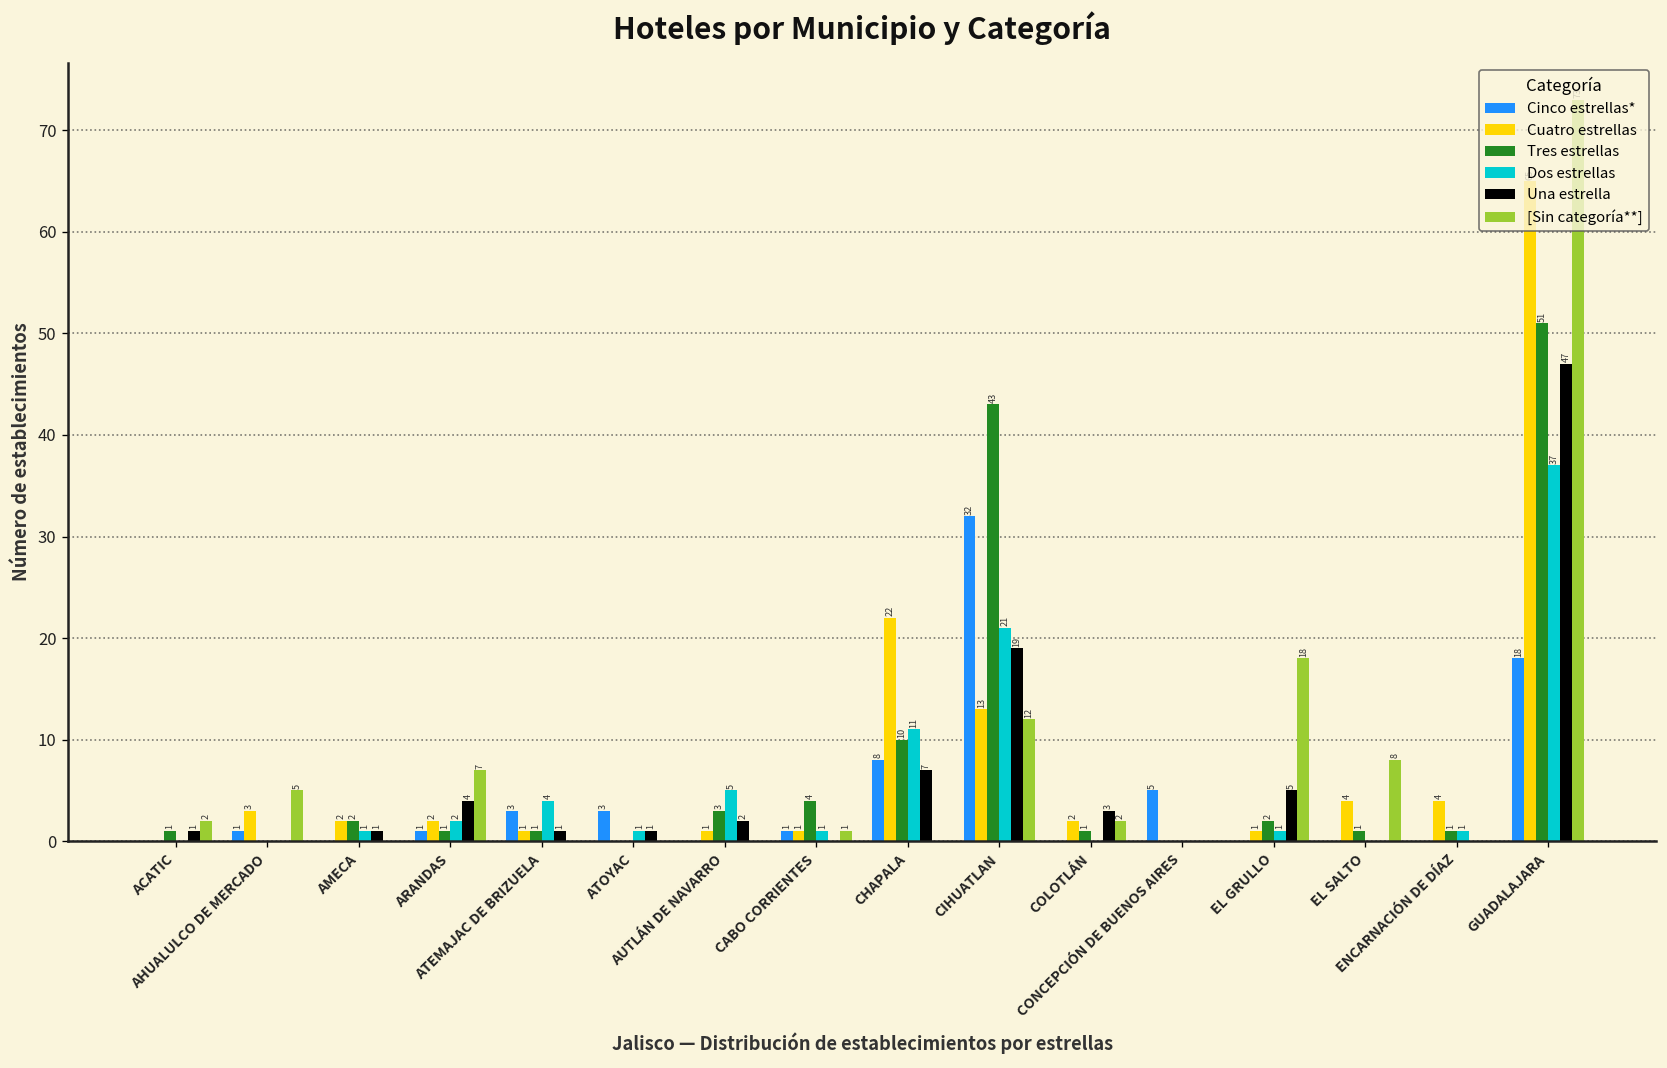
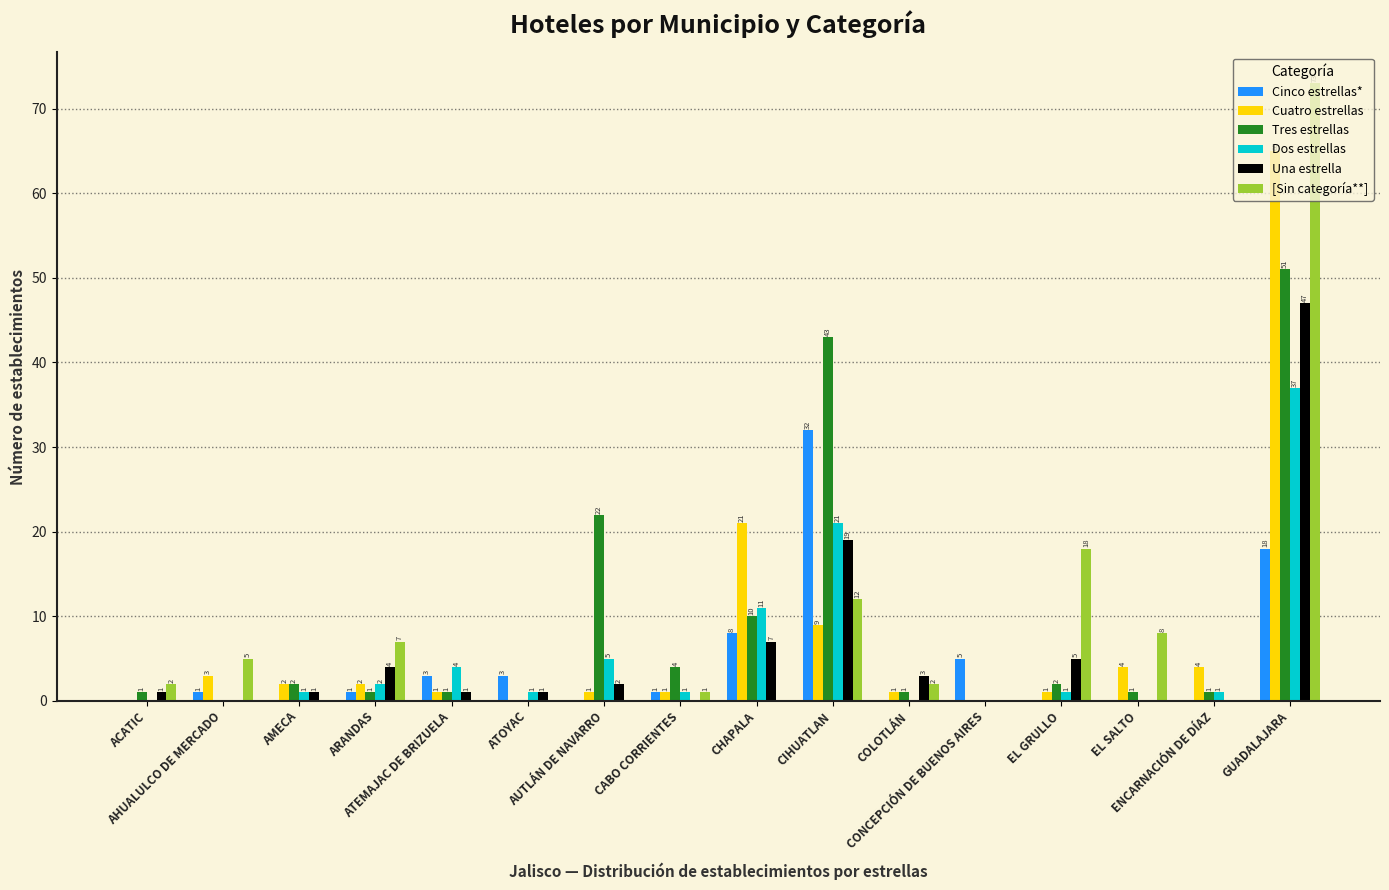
  {
    "Cinco estrellas*": {
      "AHUALULCO DE MERCADO": 1,
      "ARANDAS": 1,
      "ATEMAJAC DE BRIZUELA": 3,
      "ATOYAC": 3,
      "CABO CORRIENTES": 1,
      "CHAPALA": 8,
      "CIHUATLAN": 32,
      "CONCEPCIÓN DE BUENOS AIRES": 5,
      "GUADALAJARA": 18
    },
    "Cuatro estrellas": {
      "AHUALULCO DE MERCADO": 3,
      "AMECA": 2,
      "ARANDAS": 2,
      "ATEMAJAC DE BRIZUELA": 1,
      "AUTLÁN DE NAVARRO": 1,
      "CABO CORRIENTES": 1,
-     "CHAPALA": 22,
-     "CIHUATLAN": 13,
-     "COLOTLÁN": 2,
+     "CHAPALA": 21,
+     "CIHUATLAN": 9,
+     "COLOTLÁN": 1,
      "EL GRULLO": 1,
      "EL SALTO": 4,
      "ENCARNACIÓN DE DÍAZ": 4
    },
    "Tres estrellas": {
      "ACATIC": 1,
      "AMECA": 2,
      "ARANDAS": 1,
      "ATEMAJAC DE BRIZUELA": 1,
-     "AUTLÁN DE NAVARRO": 3,
+     "AUTLÁN DE NAVARRO": 22,
      "CABO CORRIENTES": 4,
      "CHAPALA": 10,
      "CIHUATLAN": 43,
      "COLOTLÁN": 1,
      "EL GRULLO": 2,
      "EL SALTO": 1,
      "ENCARNACIÓN DE DÍAZ": 1,
      "GUADALAJARA": 51
    },
    "Dos estrellas": {
      "AMECA": 1,
      "ARANDAS": 2,
      "ATEMAJAC DE BRIZUELA": 4,
      "ATOYAC": 1,
      "AUTLÁN DE NAVARRO": 5,
      "CABO CORRIENTES": 1,
      "CHAPALA": 11,
      "CIHUATLAN": 21,
      "EL GRULLO": 1,
      "ENCARNACIÓN DE DÍAZ": 1,
      "GUADALAJARA": 37
    },
    "Una estrella": {
      "ACATIC": 1,
      "AMECA": 1,
      "ARANDAS": 4,
      "ATEMAJAC DE BRIZUELA": 1,
      "ATOYAC": 1,
      "AUTLÁN DE NAVARRO": 2,
      "CHAPALA": 7,
      "CIHUATLAN": 19,
      "COLOTLÁN": 3,
      "EL GRULLO": 5,
      "GUADALAJARA": 47
    },
    "[Sin categoría**]": {
      "ACATIC": 2,
      "AHUALULCO DE MERCADO": 5,
      "ARANDAS": 7,
      "CABO CORRIENTES": 1,
      "CIHUATLAN": 12,
      "COLOTLÁN": 2,
      "EL GRULLO": 18,
      "EL SALTO": 8
    }
  }
